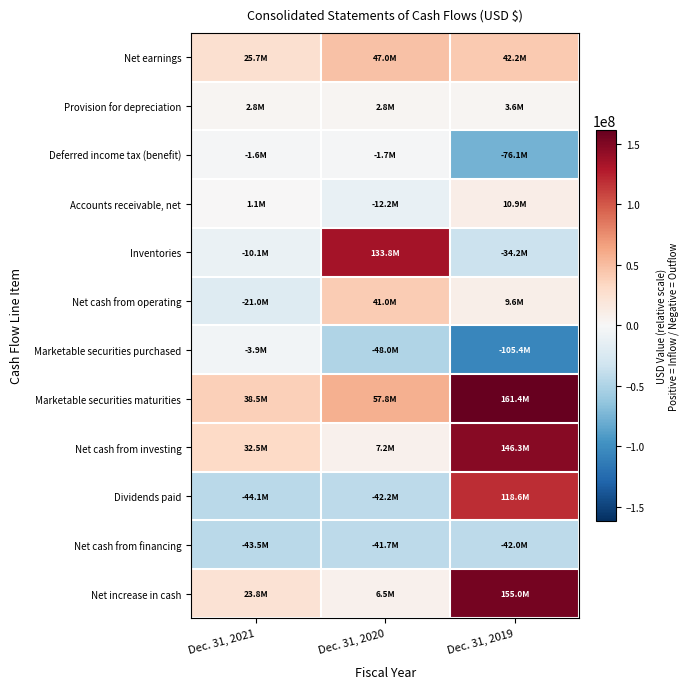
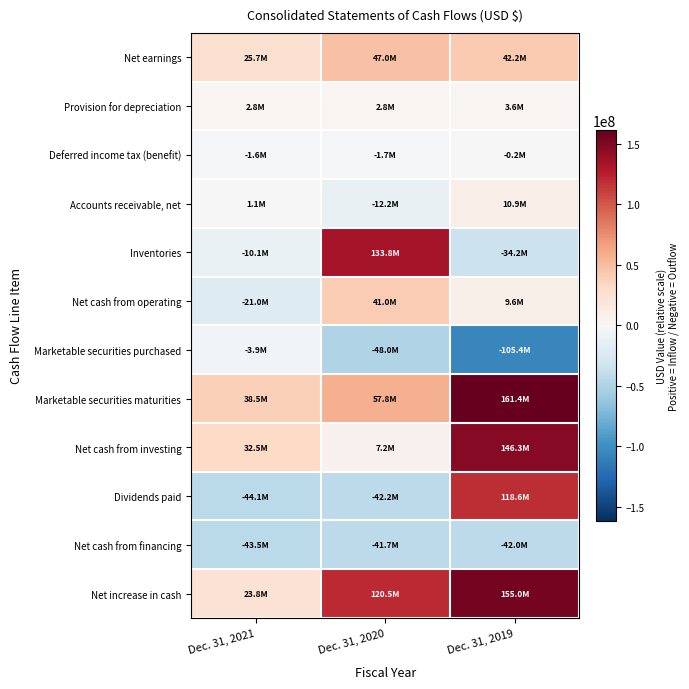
  {
    "Net earnings": {
      "Dec. 31, 2021": "25.7M",
      "Dec. 31, 2020": "47.0M",
      "Dec. 31, 2019": "42.2M"
    },
    "Provision for depreciation": {
      "Dec. 31, 2021": "2.8M",
      "Dec. 31, 2020": "2.8M",
      "Dec. 31, 2019": "3.6M"
    },
    "Deferred income tax (benefit)": {
      "Dec. 31, 2021": "-1.6M",
      "Dec. 31, 2020": "-1.7M",
-     "Dec. 31, 2019": "-76.1M"
+     "Dec. 31, 2019": "-0.2M"
    },
    "Accounts receivable, net": {
      "Dec. 31, 2021": "1.1M",
      "Dec. 31, 2020": "-12.2M",
      "Dec. 31, 2019": "10.9M"
    },
    "Inventories": {
      "Dec. 31, 2021": "-10.1M",
      "Dec. 31, 2020": "133.8M",
      "Dec. 31, 2019": "-34.2M"
    },
    "Net cash from operating": {
      "Dec. 31, 2021": "-21.0M",
      "Dec. 31, 2020": "41.0M",
      "Dec. 31, 2019": "9.6M"
    },
    "Marketable securities purchased": {
      "Dec. 31, 2021": "-3.9M",
      "Dec. 31, 2020": "-48.0M",
      "Dec. 31, 2019": "-105.4M"
    },
    "Marketable securities maturities": {
      "Dec. 31, 2021": "38.5M",
      "Dec. 31, 2020": "57.8M",
      "Dec. 31, 2019": "161.4M"
    },
    "Net cash from investing": {
      "Dec. 31, 2021": "32.5M",
      "Dec. 31, 2020": "7.2M",
      "Dec. 31, 2019": "146.3M"
    },
    "Dividends paid": {
      "Dec. 31, 2021": "-44.1M",
      "Dec. 31, 2020": "-42.2M",
      "Dec. 31, 2019": "118.6M"
    },
    "Net cash from financing": {
      "Dec. 31, 2021": "-43.5M",
      "Dec. 31, 2020": "-41.7M",
      "Dec. 31, 2019": "-42.0M"
    },
    "Net increase in cash": {
      "Dec. 31, 2021": "23.8M",
-     "Dec. 31, 2020": "6.5M",
+     "Dec. 31, 2020": "120.5M",
      "Dec. 31, 2019": "155.0M"
    }
  }
